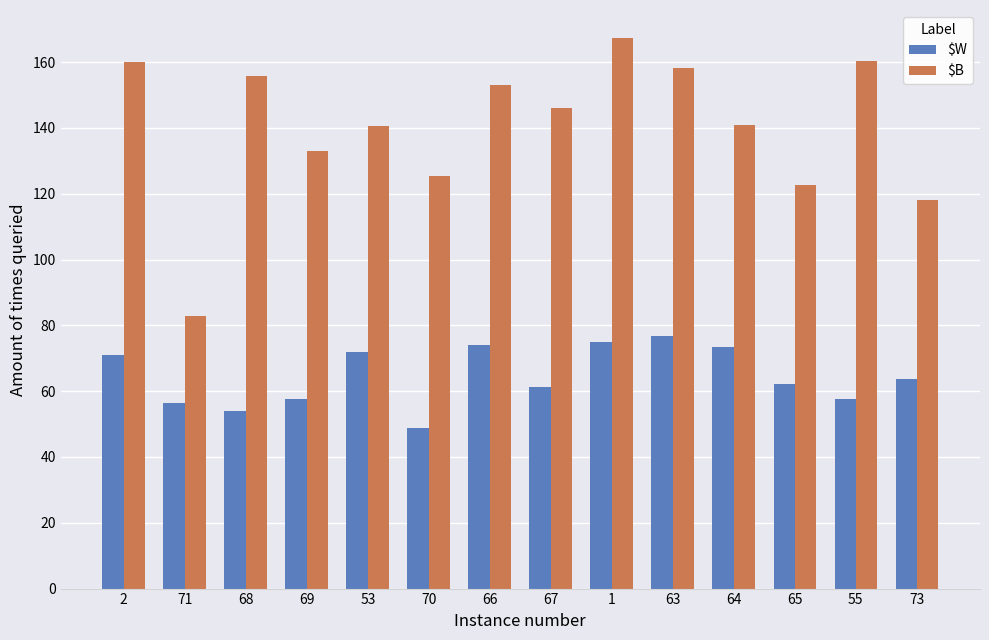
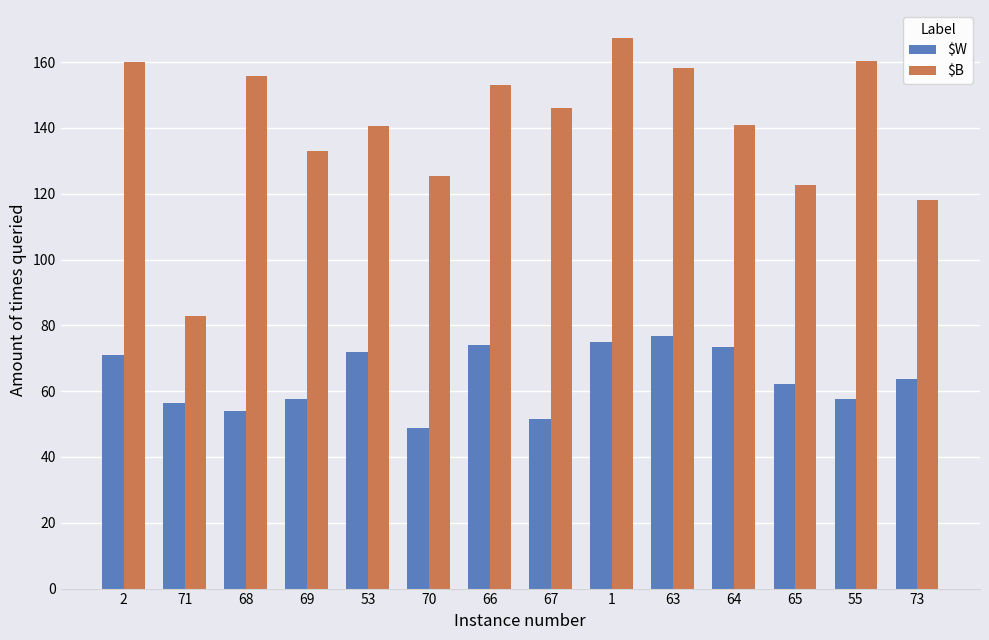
  {
    "$W": {
      "2": 71,
      "71": 56,
      "68": 54,
      "69": 58,
      "53": 72,
      "70": 49,
      "66": 74,
-     "67": 61,
+     "67": 52,
      "1": 75,
      "63": 77,
      "64": 73,
      "65": 62,
      "55": 58,
      "73": 64
    },
    "$B": {
      "2": 160,
      "71": 83,
      "68": 156,
      "69": 133,
      "53": 140,
      "70": 125,
      "66": 153,
      "67": 146,
      "1": 167,
      "63": 158,
      "64": 141,
      "65": 123,
      "55": 160,
      "73": 118
    }
  }
